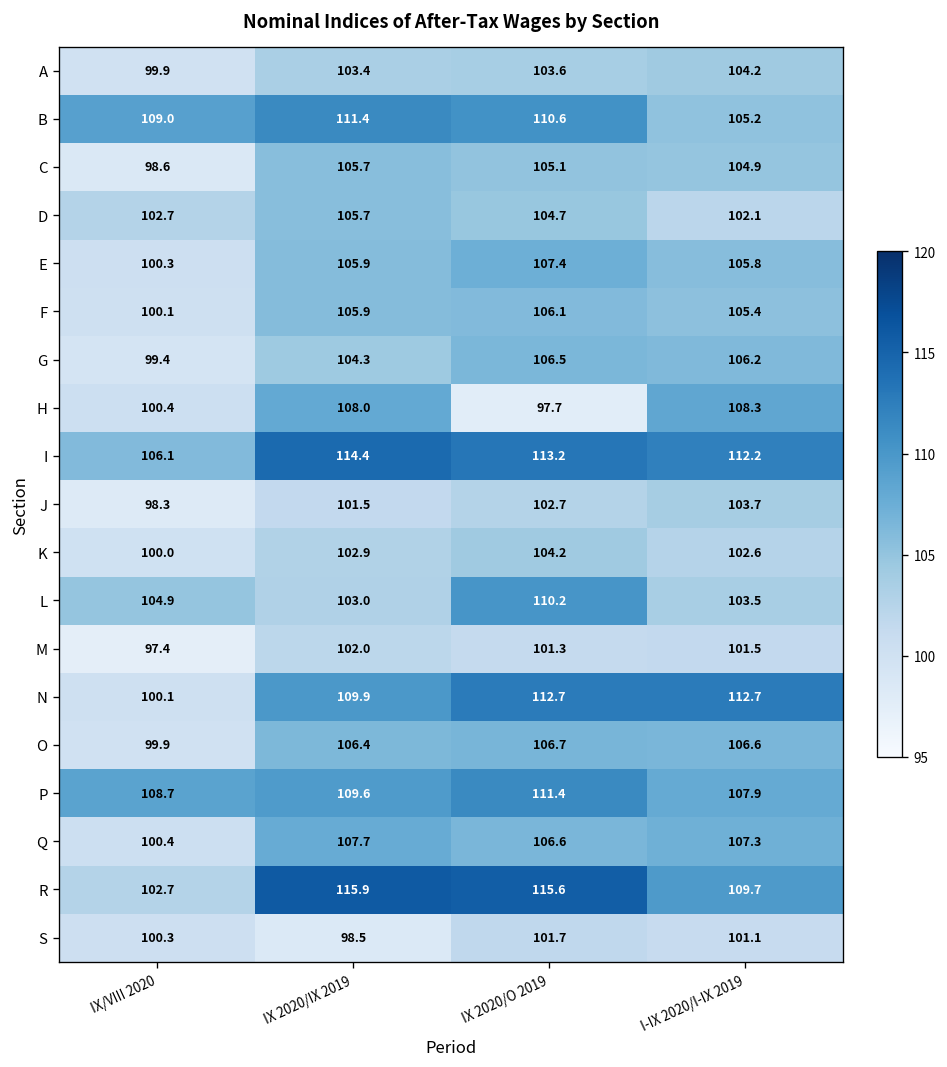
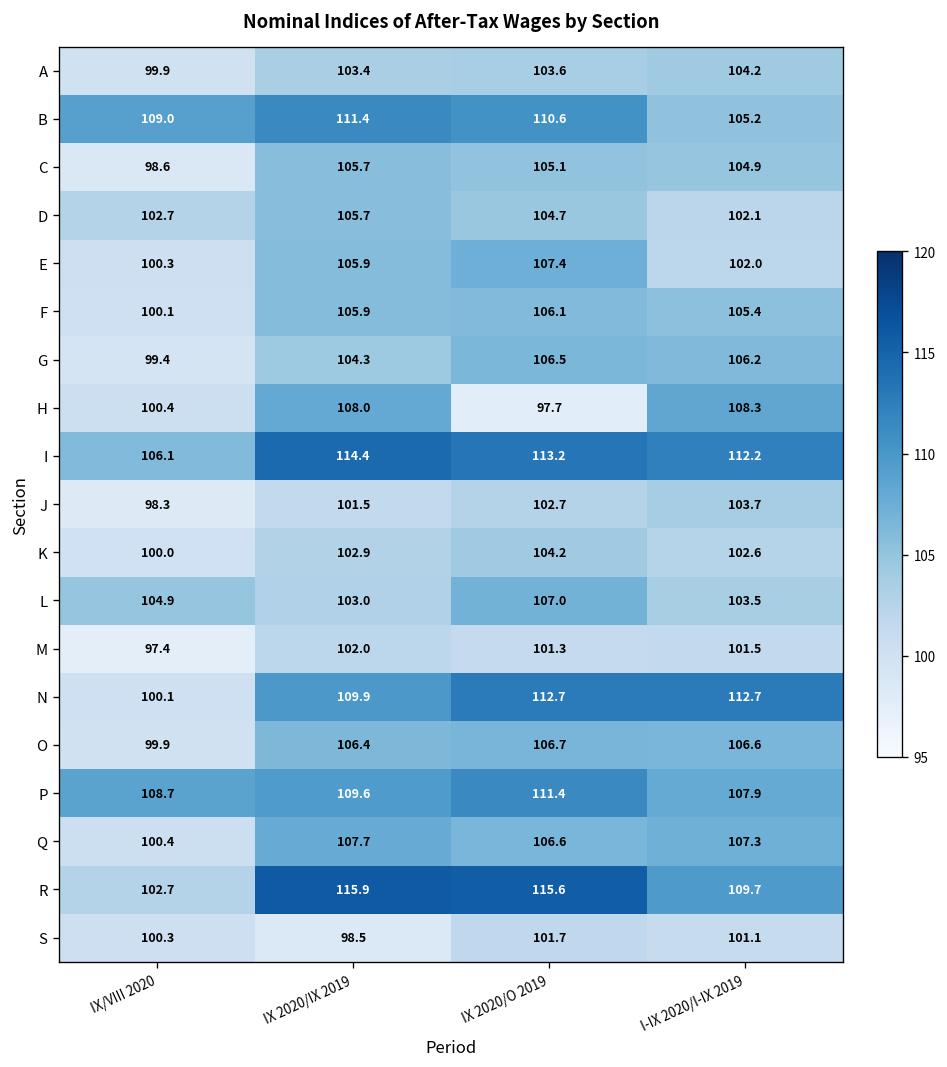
  {
    "A": {
      "IX/VIII 2020": 99.9,
      "IX 2020/IX 2019": 103.4,
      "IX 2020/O 2019": 103.6,
      "I-IX 2020/I-IX 2019": 104.2
    },
    "B": {
      "IX/VIII 2020": 109.0,
      "IX 2020/IX 2019": 111.4,
      "IX 2020/O 2019": 110.6,
      "I-IX 2020/I-IX 2019": 105.2
    },
    "C": {
      "IX/VIII 2020": 98.6,
      "IX 2020/IX 2019": 105.7,
      "IX 2020/O 2019": 105.1,
      "I-IX 2020/I-IX 2019": 104.9
    },
    "D": {
      "IX/VIII 2020": 102.7,
      "IX 2020/IX 2019": 105.7,
      "IX 2020/O 2019": 104.7,
      "I-IX 2020/I-IX 2019": 102.1
    },
    "E": {
      "IX/VIII 2020": 100.3,
      "IX 2020/IX 2019": 105.9,
      "IX 2020/O 2019": 107.4,
-     "I-IX 2020/I-IX 2019": 105.8
+     "I-IX 2020/I-IX 2019": 102.0
    },
    "F": {
      "IX/VIII 2020": 100.1,
      "IX 2020/IX 2019": 105.9,
      "IX 2020/O 2019": 106.1,
      "I-IX 2020/I-IX 2019": 105.4
    },
    "G": {
      "IX/VIII 2020": 99.4,
      "IX 2020/IX 2019": 104.3,
      "IX 2020/O 2019": 106.5,
      "I-IX 2020/I-IX 2019": 106.2
    },
    "H": {
      "IX/VIII 2020": 100.4,
      "IX 2020/IX 2019": 108.0,
      "IX 2020/O 2019": 97.7,
      "I-IX 2020/I-IX 2019": 108.3
    },
    "I": {
      "IX/VIII 2020": 106.1,
      "IX 2020/IX 2019": 114.4,
      "IX 2020/O 2019": 113.2,
      "I-IX 2020/I-IX 2019": 112.2
    },
    "J": {
      "IX/VIII 2020": 98.3,
      "IX 2020/IX 2019": 101.5,
      "IX 2020/O 2019": 102.7,
      "I-IX 2020/I-IX 2019": 103.7
    },
    "K": {
      "IX/VIII 2020": 100.0,
      "IX 2020/IX 2019": 102.9,
      "IX 2020/O 2019": 104.2,
      "I-IX 2020/I-IX 2019": 102.6
    },
    "L": {
      "IX/VIII 2020": 104.9,
      "IX 2020/IX 2019": 103.0,
-     "IX 2020/O 2019": 110.2,
+     "IX 2020/O 2019": 107.0,
      "I-IX 2020/I-IX 2019": 103.5
    },
    "M": {
      "IX/VIII 2020": 97.4,
      "IX 2020/IX 2019": 102.0,
      "IX 2020/O 2019": 101.3,
      "I-IX 2020/I-IX 2019": 101.5
    },
    "N": {
      "IX/VIII 2020": 100.1,
      "IX 2020/IX 2019": 109.9,
      "IX 2020/O 2019": 112.7,
      "I-IX 2020/I-IX 2019": 112.7
    },
    "O": {
      "IX/VIII 2020": 99.9,
      "IX 2020/IX 2019": 106.4,
      "IX 2020/O 2019": 106.7,
      "I-IX 2020/I-IX 2019": 106.6
    },
    "P": {
      "IX/VIII 2020": 108.7,
      "IX 2020/IX 2019": 109.6,
      "IX 2020/O 2019": 111.4,
      "I-IX 2020/I-IX 2019": 107.9
    },
    "Q": {
      "IX/VIII 2020": 100.4,
      "IX 2020/IX 2019": 107.7,
      "IX 2020/O 2019": 106.6,
      "I-IX 2020/I-IX 2019": 107.3
    },
    "R": {
      "IX/VIII 2020": 102.7,
      "IX 2020/IX 2019": 115.9,
      "IX 2020/O 2019": 115.6,
      "I-IX 2020/I-IX 2019": 109.7
    },
    "S": {
      "IX/VIII 2020": 100.3,
      "IX 2020/IX 2019": 98.5,
      "IX 2020/O 2019": 101.7,
      "I-IX 2020/I-IX 2019": 101.1
    }
  }
